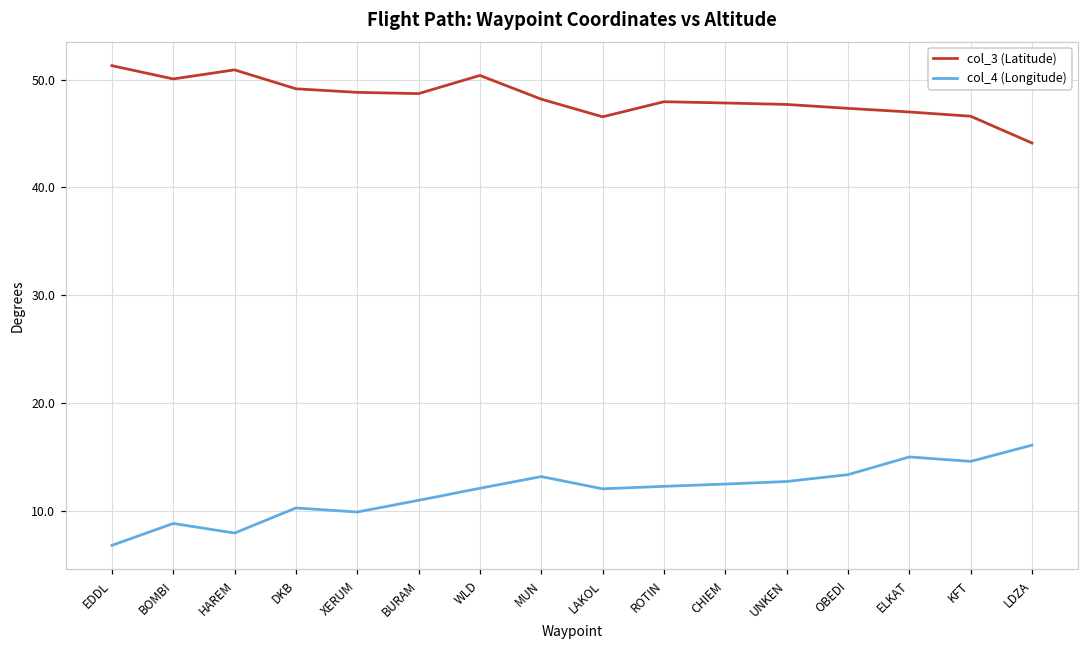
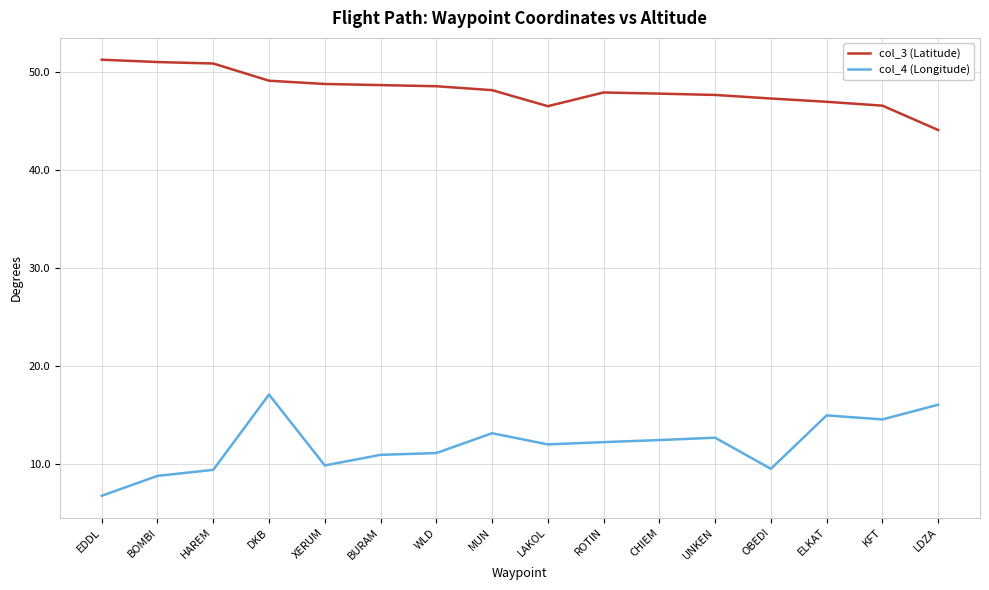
  {
    "col_3 (Latitude)": {
      "EDDL": 51,
-     "BOMBI": 50,
+     "BOMBI": 51,
      "HAREM": 51,
      "DKB": 49,
      "XERUM": 49,
      "BURAM": 49,
-     "WLD": 50,
+     "WLD": 49,
      "MUN": 48,
      "LAKOL": 47,
      "ROTIN": 48,
      "CHIEM": 48,
      "UNKEN": 48,
      "OBEDI": 47,
      "ELKAT": 47,
      "KFT": 47,
      "LDZA": 44
    },
    "col_4 (Longitude)": {
      "EDDL": 7,
      "BOMBI": 9,
-     "HAREM": 8,
-     "DKB": 10,
+     "HAREM": 9,
+     "DKB": 17,
      "XERUM": 10,
      "BURAM": 11,
-     "WLD": 12,
+     "WLD": 11,
      "MUN": 13,
      "LAKOL": 12,
      "ROTIN": 12,
      "CHIEM": 12,
      "UNKEN": 13,
-     "OBEDI": 13,
+     "OBEDI": 10,
      "ELKAT": 15,
      "KFT": 15,
      "LDZA": 16
    }
  }
